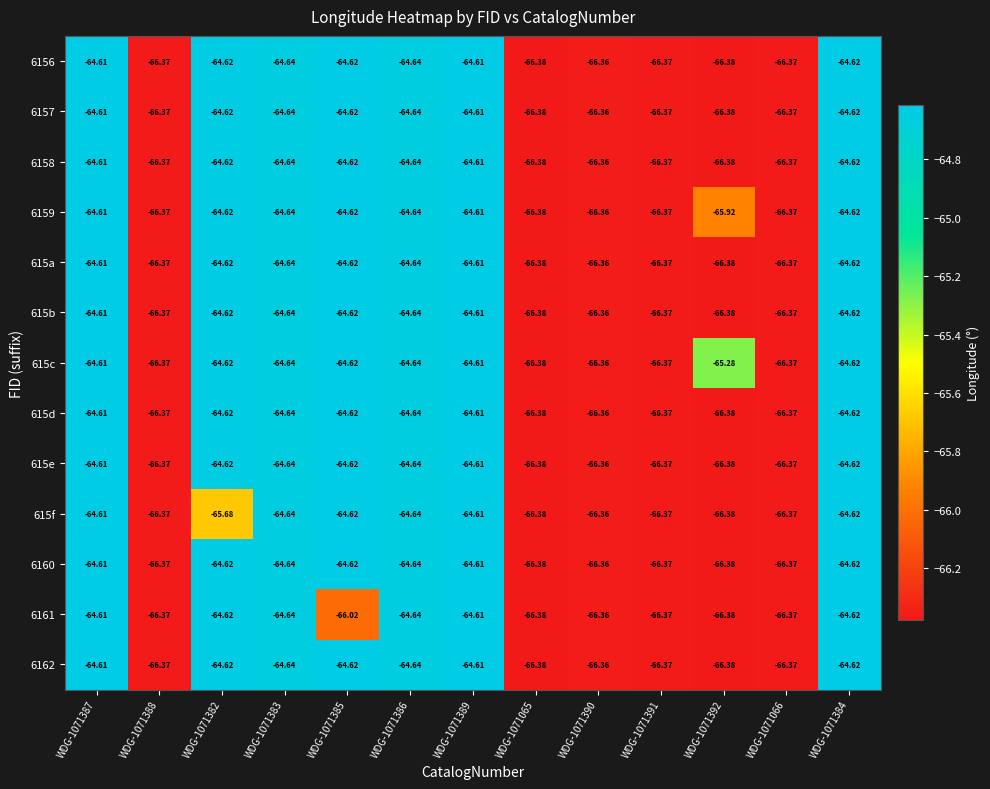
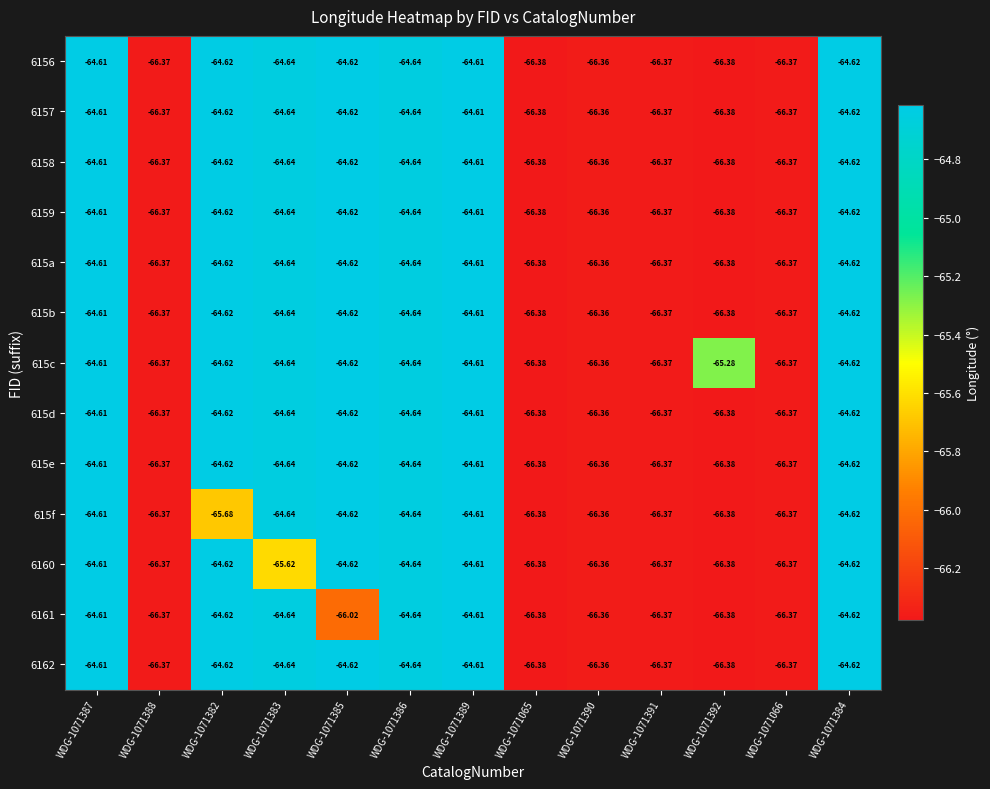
  {
    "6156": {
      "WDG-1071387": -64.61,
      "WDG-1071388": -66.37,
      "WDG-1071382": -64.62,
      "WDG-1071383": -64.64,
      "WDG-1071385": -64.62,
      "WDG-1071386": -64.64,
      "WDG-1071389": -64.61,
      "WDG-1071065": -66.38,
      "WDG-1071390": -66.36,
      "WDG-1071391": -66.37,
      "WDG-1071392": -66.38,
      "WDG-1071066": -66.37,
      "WDG-1071384": -64.62
    },
    "6157": {
      "WDG-1071387": -64.61,
      "WDG-1071388": -66.37,
      "WDG-1071382": -64.62,
      "WDG-1071383": -64.64,
      "WDG-1071385": -64.62,
      "WDG-1071386": -64.64,
      "WDG-1071389": -64.61,
      "WDG-1071065": -66.38,
      "WDG-1071390": -66.36,
      "WDG-1071391": -66.37,
      "WDG-1071392": -66.38,
      "WDG-1071066": -66.37,
      "WDG-1071384": -64.62
    },
    "6158": {
      "WDG-1071387": -64.61,
      "WDG-1071388": -66.37,
      "WDG-1071382": -64.62,
      "WDG-1071383": -64.64,
      "WDG-1071385": -64.62,
      "WDG-1071386": -64.64,
      "WDG-1071389": -64.61,
      "WDG-1071065": -66.38,
      "WDG-1071390": -66.36,
      "WDG-1071391": -66.37,
      "WDG-1071392": -66.38,
      "WDG-1071066": -66.37,
      "WDG-1071384": -64.62
    },
    "6159": {
      "WDG-1071387": -64.61,
      "WDG-1071388": -66.37,
      "WDG-1071382": -64.62,
      "WDG-1071383": -64.64,
      "WDG-1071385": -64.62,
      "WDG-1071386": -64.64,
      "WDG-1071389": -64.61,
      "WDG-1071065": -66.38,
      "WDG-1071390": -66.36,
      "WDG-1071391": -66.37,
-     "WDG-1071392": -65.92,
+     "WDG-1071392": -66.38,
      "WDG-1071066": -66.37,
      "WDG-1071384": -64.62
    },
    "615a": {
      "WDG-1071387": -64.61,
      "WDG-1071388": -66.37,
      "WDG-1071382": -64.62,
      "WDG-1071383": -64.64,
      "WDG-1071385": -64.62,
      "WDG-1071386": -64.64,
      "WDG-1071389": -64.61,
      "WDG-1071065": -66.38,
      "WDG-1071390": -66.36,
      "WDG-1071391": -66.37,
      "WDG-1071392": -66.38,
      "WDG-1071066": -66.37,
      "WDG-1071384": -64.62
    },
    "615b": {
      "WDG-1071387": -64.61,
      "WDG-1071388": -66.37,
      "WDG-1071382": -64.62,
      "WDG-1071383": -64.64,
      "WDG-1071385": -64.62,
      "WDG-1071386": -64.64,
      "WDG-1071389": -64.61,
      "WDG-1071065": -66.38,
      "WDG-1071390": -66.36,
      "WDG-1071391": -66.37,
      "WDG-1071392": -66.38,
      "WDG-1071066": -66.37,
      "WDG-1071384": -64.62
    },
    "615c": {
      "WDG-1071387": -64.61,
      "WDG-1071388": -66.37,
      "WDG-1071382": -64.62,
      "WDG-1071383": -64.64,
      "WDG-1071385": -64.62,
      "WDG-1071386": -64.64,
      "WDG-1071389": -64.61,
      "WDG-1071065": -66.38,
      "WDG-1071390": -66.36,
      "WDG-1071391": -66.37,
      "WDG-1071392": -65.28,
      "WDG-1071066": -66.37,
      "WDG-1071384": -64.62
    },
    "615d": {
      "WDG-1071387": -64.61,
      "WDG-1071388": -66.37,
      "WDG-1071382": -64.62,
      "WDG-1071383": -64.64,
      "WDG-1071385": -64.62,
      "WDG-1071386": -64.64,
      "WDG-1071389": -64.61,
      "WDG-1071065": -66.38,
      "WDG-1071390": -66.36,
      "WDG-1071391": -66.37,
      "WDG-1071392": -66.38,
      "WDG-1071066": -66.37,
      "WDG-1071384": -64.62
    },
    "615e": {
      "WDG-1071387": -64.61,
      "WDG-1071388": -66.37,
      "WDG-1071382": -64.62,
      "WDG-1071383": -64.64,
      "WDG-1071385": -64.62,
      "WDG-1071386": -64.64,
      "WDG-1071389": -64.61,
      "WDG-1071065": -66.38,
      "WDG-1071390": -66.36,
      "WDG-1071391": -66.37,
      "WDG-1071392": -66.38,
      "WDG-1071066": -66.37,
      "WDG-1071384": -64.62
    },
    "615f": {
      "WDG-1071387": -64.61,
      "WDG-1071388": -66.37,
      "WDG-1071382": -65.68,
      "WDG-1071383": -64.64,
      "WDG-1071385": -64.62,
      "WDG-1071386": -64.64,
      "WDG-1071389": -64.61,
      "WDG-1071065": -66.38,
      "WDG-1071390": -66.36,
      "WDG-1071391": -66.37,
      "WDG-1071392": -66.38,
      "WDG-1071066": -66.37,
      "WDG-1071384": -64.62
    },
    "6160": {
      "WDG-1071387": -64.61,
      "WDG-1071388": -66.37,
      "WDG-1071382": -64.62,
-     "WDG-1071383": -64.64,
+     "WDG-1071383": -65.62,
      "WDG-1071385": -64.62,
      "WDG-1071386": -64.64,
      "WDG-1071389": -64.61,
      "WDG-1071065": -66.38,
      "WDG-1071390": -66.36,
      "WDG-1071391": -66.37,
      "WDG-1071392": -66.38,
      "WDG-1071066": -66.37,
      "WDG-1071384": -64.62
    },
    "6161": {
      "WDG-1071387": -64.61,
      "WDG-1071388": -66.37,
      "WDG-1071382": -64.62,
      "WDG-1071383": -64.64,
      "WDG-1071385": -66.02,
      "WDG-1071386": -64.64,
      "WDG-1071389": -64.61,
      "WDG-1071065": -66.38,
      "WDG-1071390": -66.36,
      "WDG-1071391": -66.37,
      "WDG-1071392": -66.38,
      "WDG-1071066": -66.37,
      "WDG-1071384": -64.62
    },
    "6162": {
      "WDG-1071387": -64.61,
      "WDG-1071388": -66.37,
      "WDG-1071382": -64.62,
      "WDG-1071383": -64.64,
      "WDG-1071385": -64.62,
      "WDG-1071386": -64.64,
      "WDG-1071389": -64.61,
      "WDG-1071065": -66.38,
      "WDG-1071390": -66.36,
      "WDG-1071391": -66.37,
      "WDG-1071392": -66.38,
      "WDG-1071066": -66.37,
      "WDG-1071384": -64.62
    }
  }
